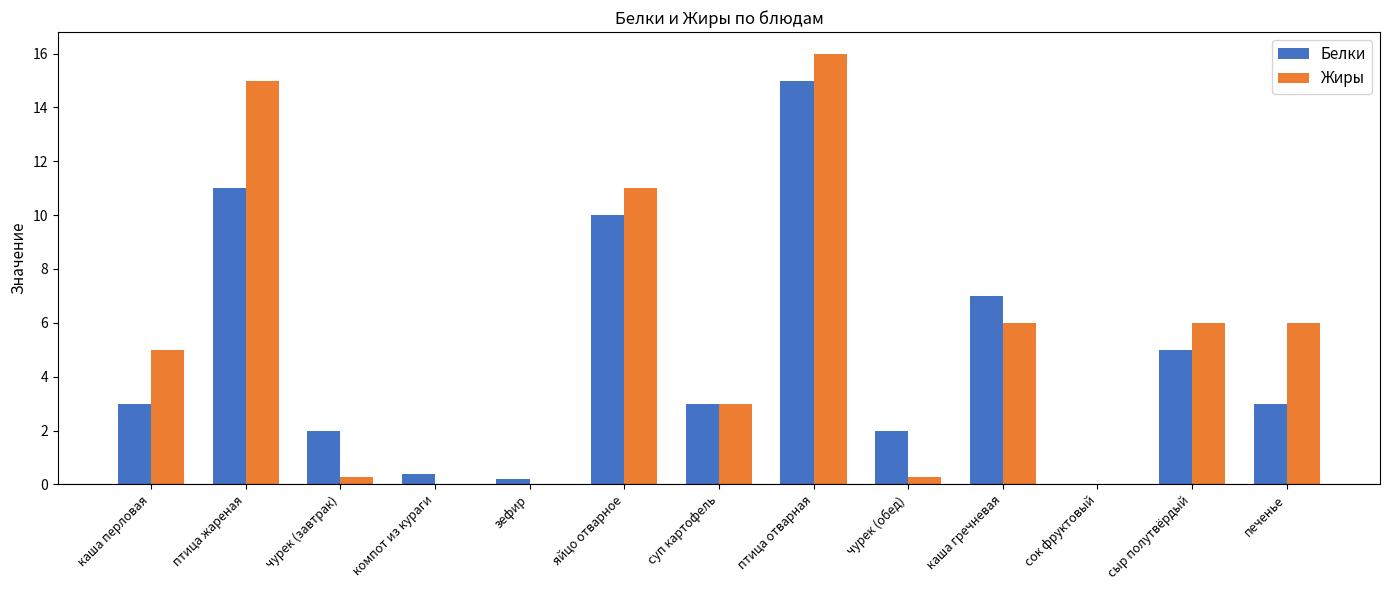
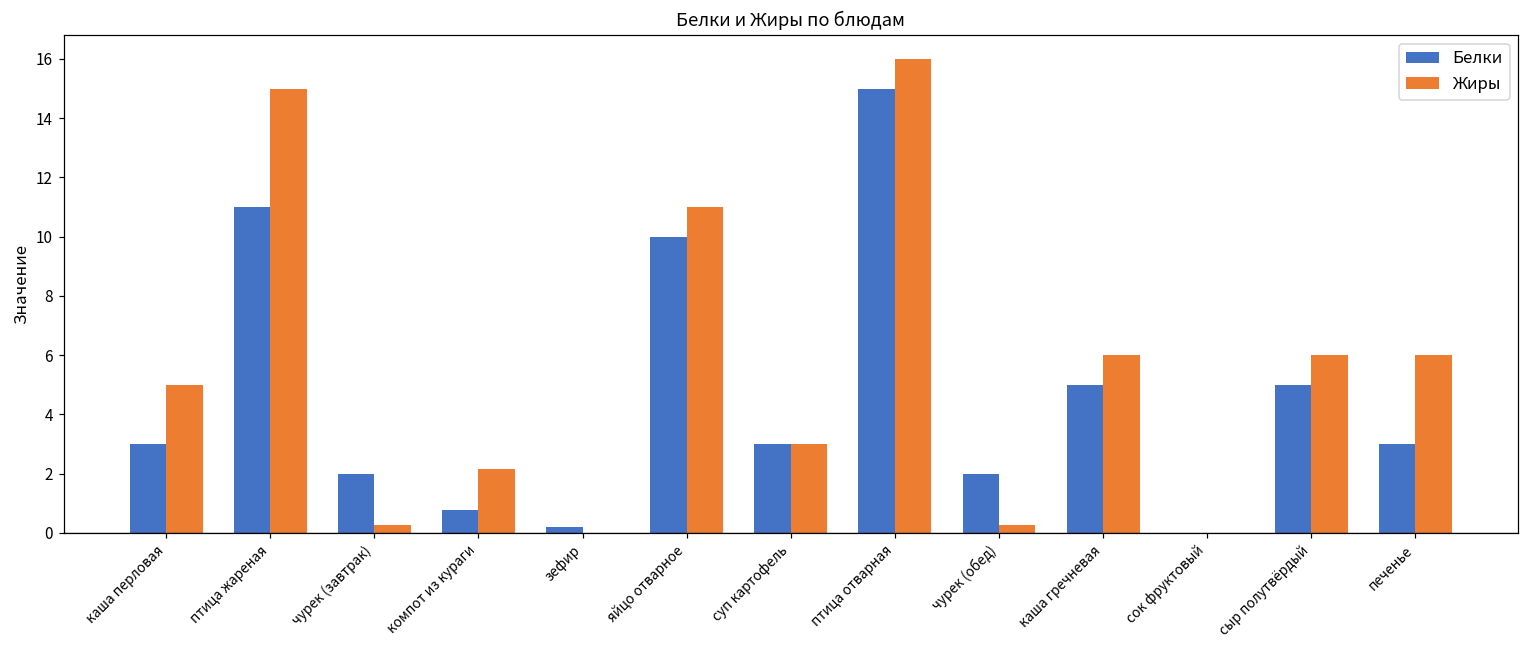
  {
    "Белки": {
      "каша перловая": 3.0,
      "птица жареная": 11.0,
      "чурек (завтрак)": 2.0,
-     "компот из кураги": 0.4,
+     "компот из кураги": 0.8,
      "зефир": 0.2,
      "яйцо отварное": 10.0,
      "суп картофель": 3.0,
      "птица отварная": 15.0,
      "чурек (обед)": 2.0,
-     "каша гречневая": 7,
+     "каша гречневая": 5,
      "сок фруктовый": 0.0,
      "сыр полутвёрдый": 5.0,
      "печенье": 3.0
    },
    "Жиры": {
      "каша перловая": 5.0,
      "птица жареная": 15.0,
      "чурек (завтрак)": 0.3,
-     "компот из кураги": 0.0,
+     "компот из кураги": 2.1,
      "зефир": 0.0,
      "яйцо отварное": 11.0,
      "суп картофель": 3.0,
      "птица отварная": 16.0,
      "чурек (обед)": 0.3,
      "каша гречневая": 6.0,
      "сок фруктовый": 0.0,
      "сыр полутвёрдый": 6.0,
      "печенье": 6.0
    }
  }
